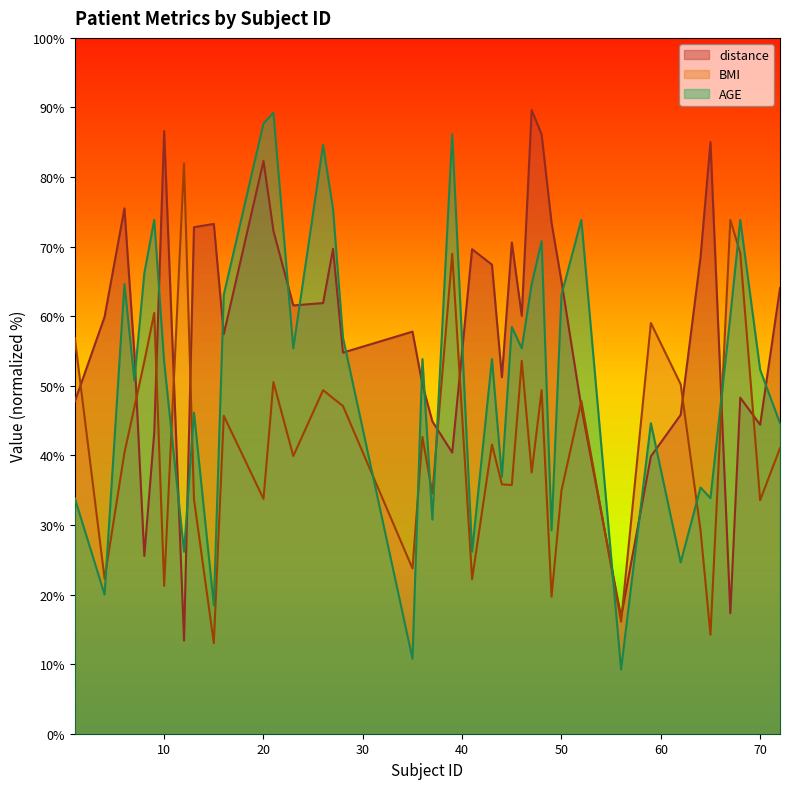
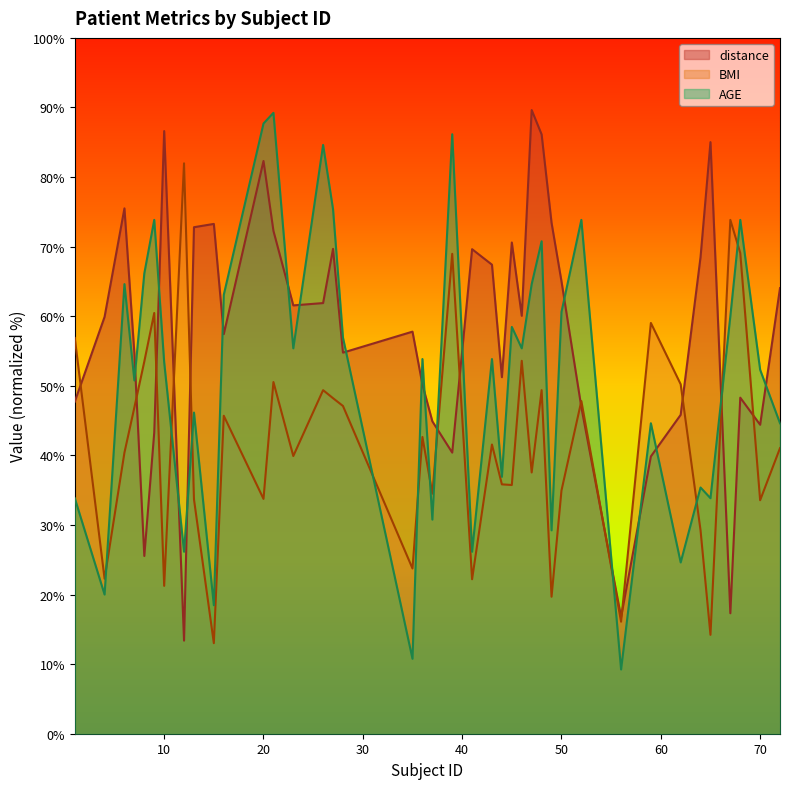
  {
    "AGE": {
      "10": "53%",
      "20": "88%",
-     "50": "63%",
+     "50": "61%",
      "70": "52%"
    }
  }
